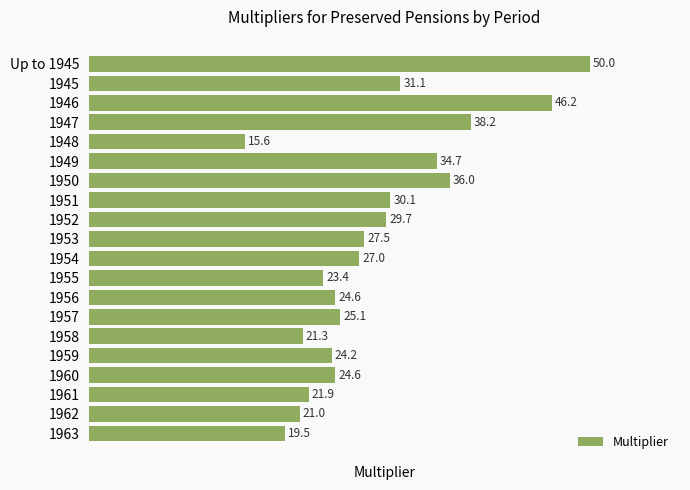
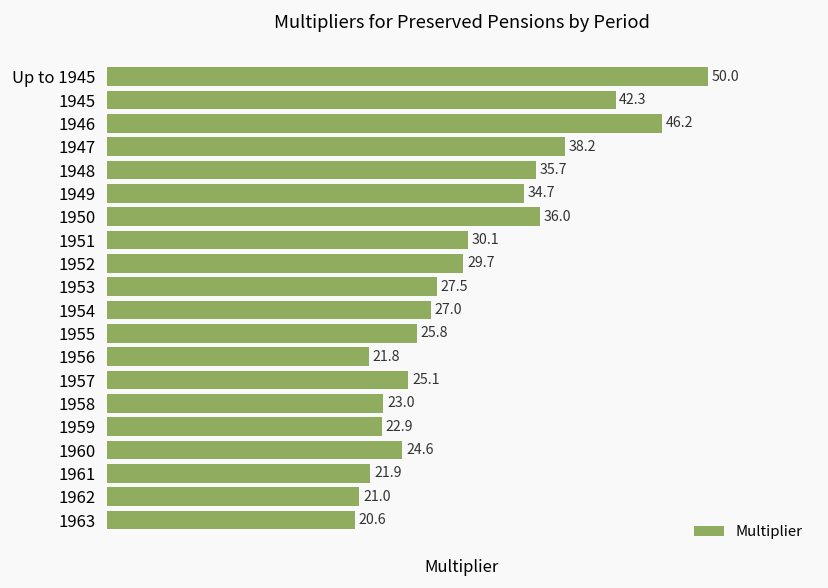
  {
    "Up to 1945": 50.0,
-   "1945": 31.1,
+   "1945": 42.3,
    "1946": 46.2,
    "1947": 38.2,
-   "1948": 15.6,
+   "1948": 35.7,
    "1949": 34.7,
    "1950": 36.0,
    "1951": 30.1,
    "1952": 29.7,
    "1953": 27.5,
    "1954": 27.0,
-   "1955": 23.4,
-   "1956": 24.6,
+   "1955": 25.8,
+   "1956": 21.8,
    "1957": 25.1,
-   "1958": 21.3,
-   "1959": 24.2,
+   "1958": 23.0,
+   "1959": 22.9,
    "1960": 24.6,
    "1961": 21.9,
    "1962": 21.0,
-   "1963": 19.5
+   "1963": 20.6
  }
